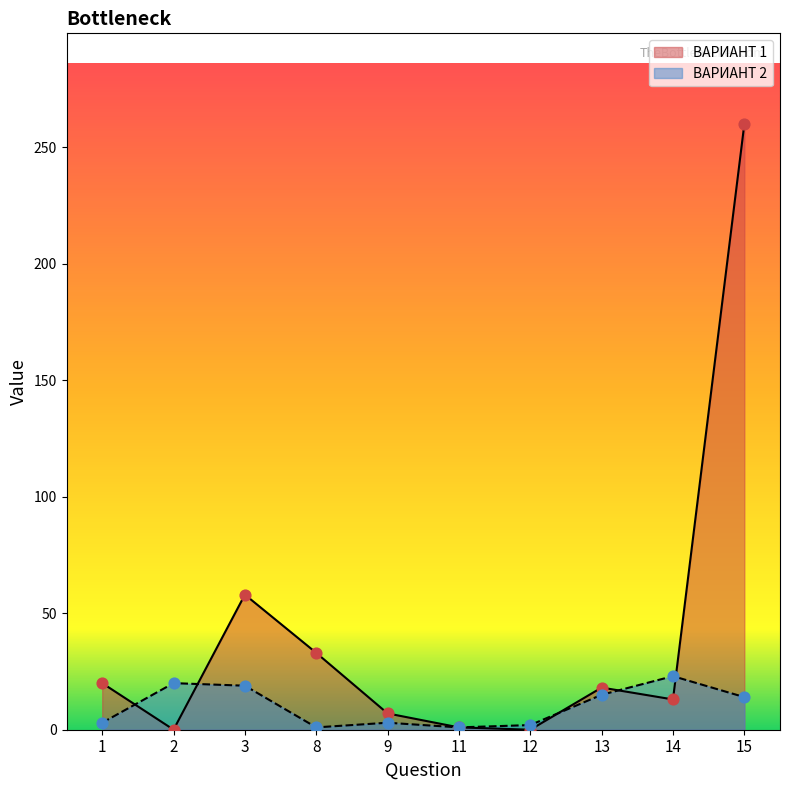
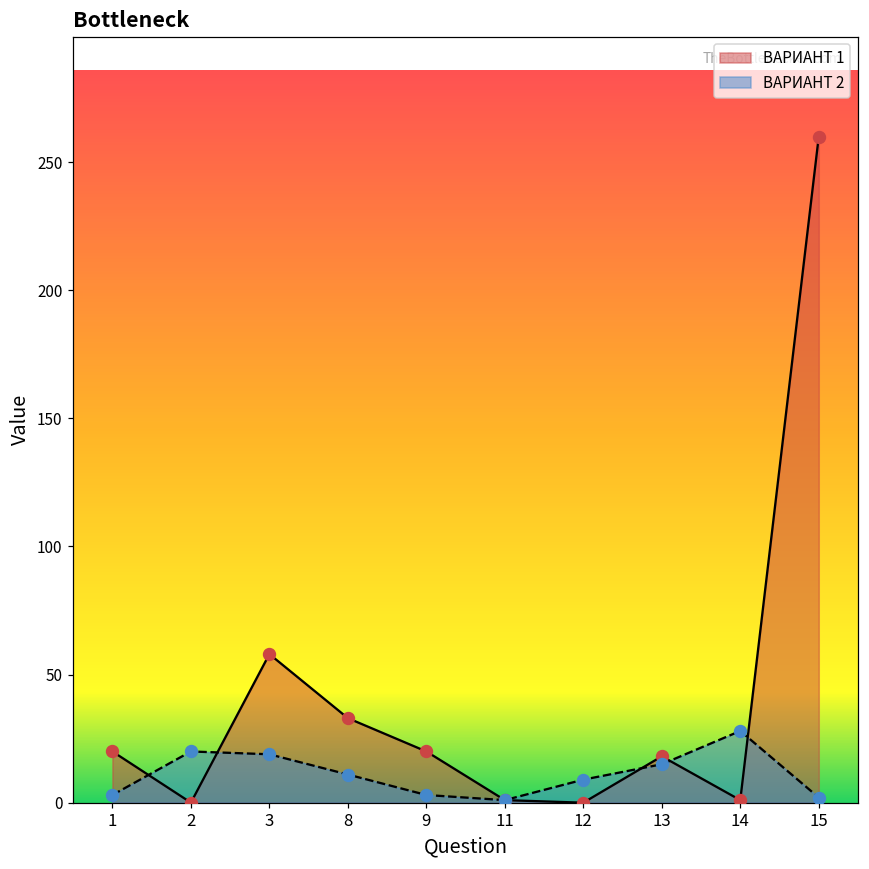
  {
    "ВАРИАНТ 1": {
      "1": 20,
      "2": 0,
      "3": 58,
      "8": 33,
-     "9": 7,
+     "9": 20,
      "12": 0,
      "13": 18,
-     "14": 13,
+     "14": 1,
      "15": 260
    },
    "ВАРИАНТ 2": {
      "1": 3,
      "2": 20,
      "3": 19,
-     "8": 1,
+     "8": 11,
      "9": 3,
-     "12": 2,
+     "12": 9,
      "13": 15,
-     "14": 23,
-     "15": 14
+     "14": 28,
+     "15": 2
    }
  }
